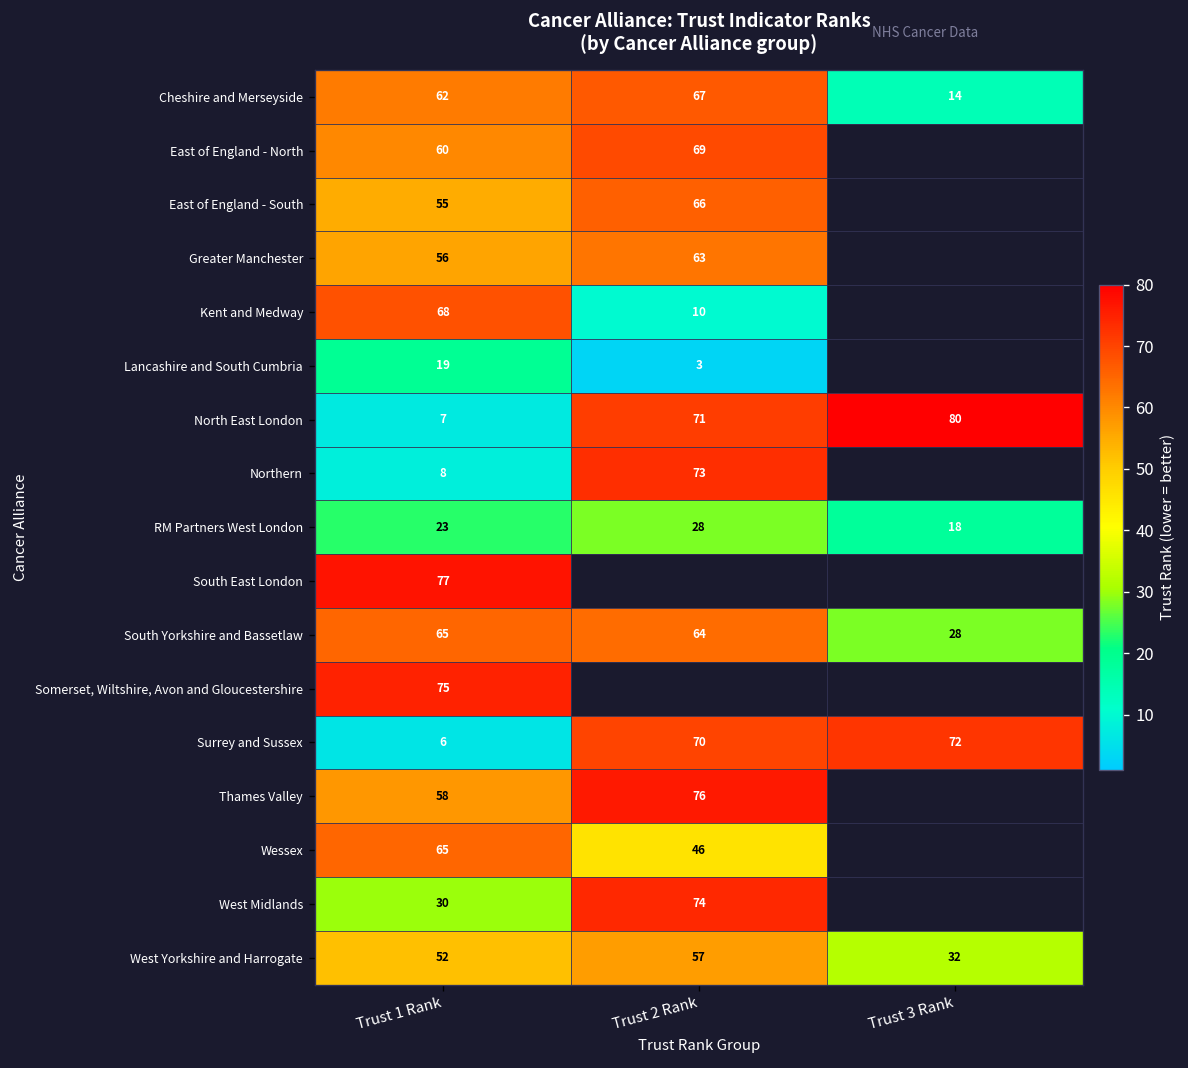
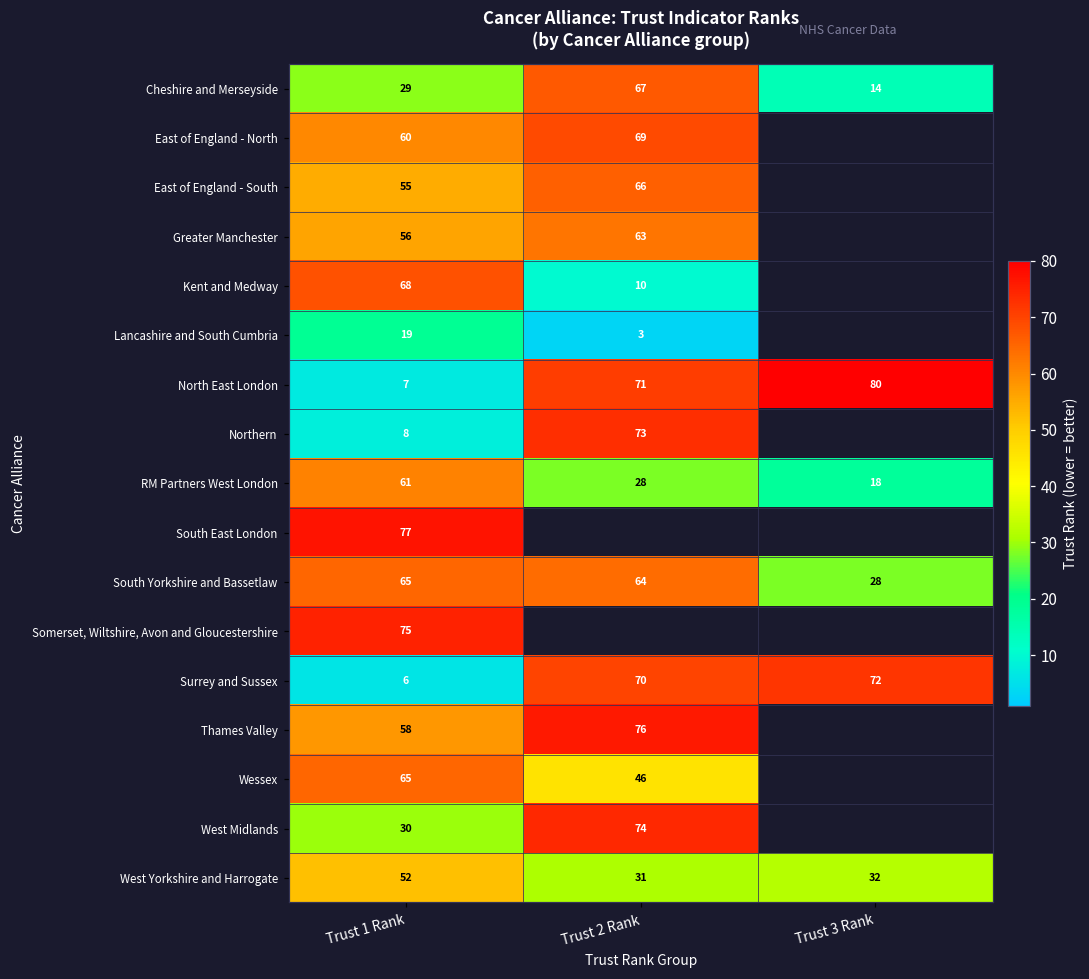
  {
    "Cheshire and Merseyside": {
-     "Trust 1 Rank": 62,
+     "Trust 1 Rank": 29,
      "Trust 2 Rank": 67,
      "Trust 3 Rank": 14
    },
    "East of England - North": {
      "Trust 1 Rank": 60,
      "Trust 2 Rank": 69
    },
    "East of England - South": {
      "Trust 1 Rank": 55,
      "Trust 2 Rank": 66
    },
    "Greater Manchester": {
      "Trust 1 Rank": 56,
      "Trust 2 Rank": 63
    },
    "Kent and Medway": {
      "Trust 1 Rank": 68,
      "Trust 2 Rank": 10
    },
    "Lancashire and South Cumbria": {
      "Trust 1 Rank": 19,
      "Trust 2 Rank": 3
    },
    "North East London": {
      "Trust 1 Rank": 7,
      "Trust 2 Rank": 71,
      "Trust 3 Rank": 80
    },
    "Northern": {
      "Trust 1 Rank": 8,
      "Trust 2 Rank": 73
    },
    "RM Partners West London": {
-     "Trust 1 Rank": 23,
+     "Trust 1 Rank": 61,
      "Trust 2 Rank": 28,
      "Trust 3 Rank": 18
    },
    "South East London": {
      "Trust 1 Rank": 77
    },
    "South Yorkshire and Bassetlaw": {
      "Trust 1 Rank": 65,
      "Trust 2 Rank": 64,
      "Trust 3 Rank": 28
    },
    "Somerset, Wiltshire, Avon and Gloucestershire": {
      "Trust 1 Rank": 75
    },
    "Surrey and Sussex": {
      "Trust 1 Rank": 6,
      "Trust 2 Rank": 70,
      "Trust 3 Rank": 72
    },
    "Thames Valley": {
      "Trust 1 Rank": 58,
      "Trust 2 Rank": 76
    },
    "Wessex": {
      "Trust 1 Rank": 65,
      "Trust 2 Rank": 46
    },
    "West Midlands": {
      "Trust 1 Rank": 30,
      "Trust 2 Rank": 74
    },
    "West Yorkshire and Harrogate": {
      "Trust 1 Rank": 52,
-     "Trust 2 Rank": 57,
+     "Trust 2 Rank": 31,
      "Trust 3 Rank": 32
    }
  }
